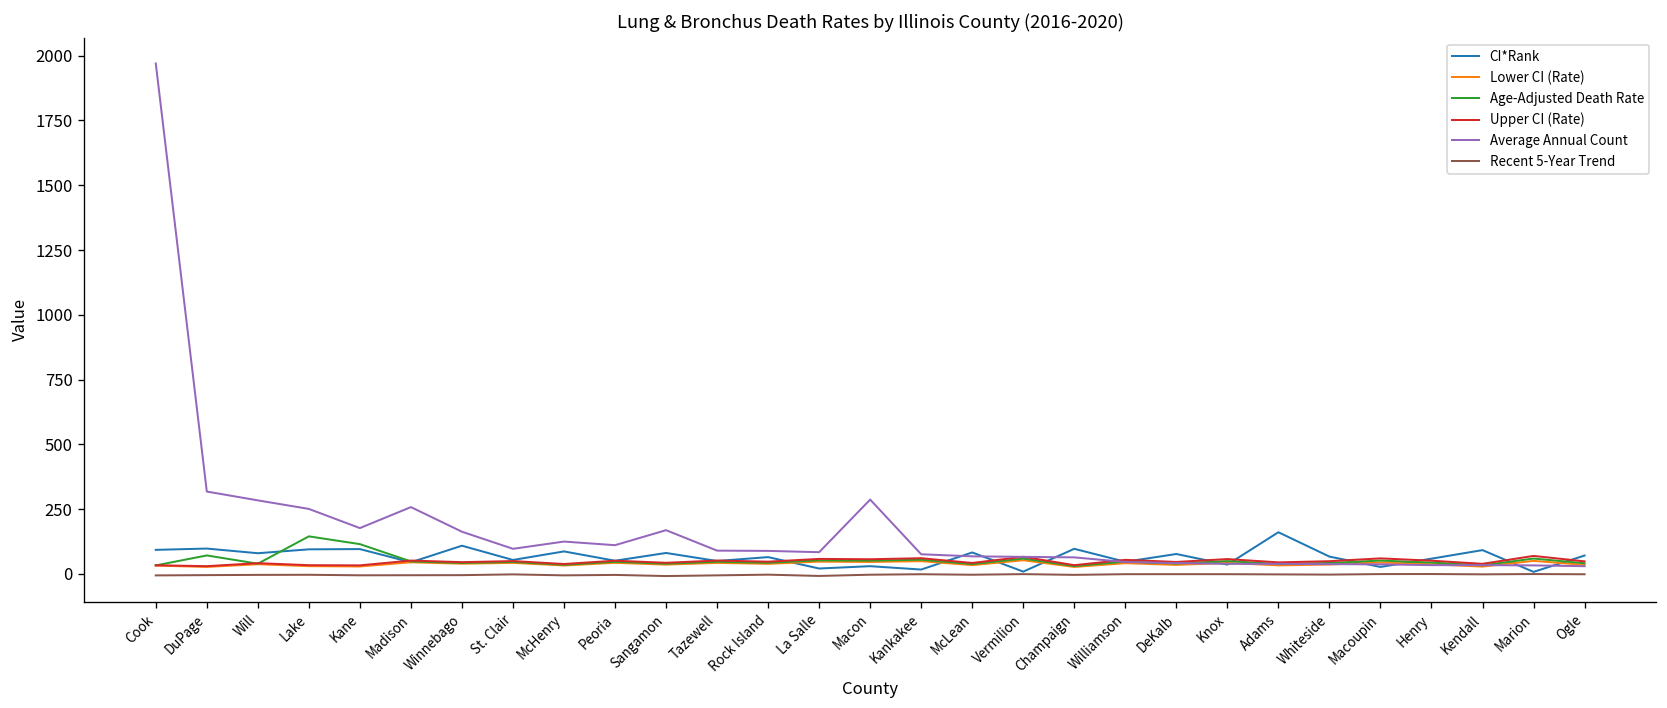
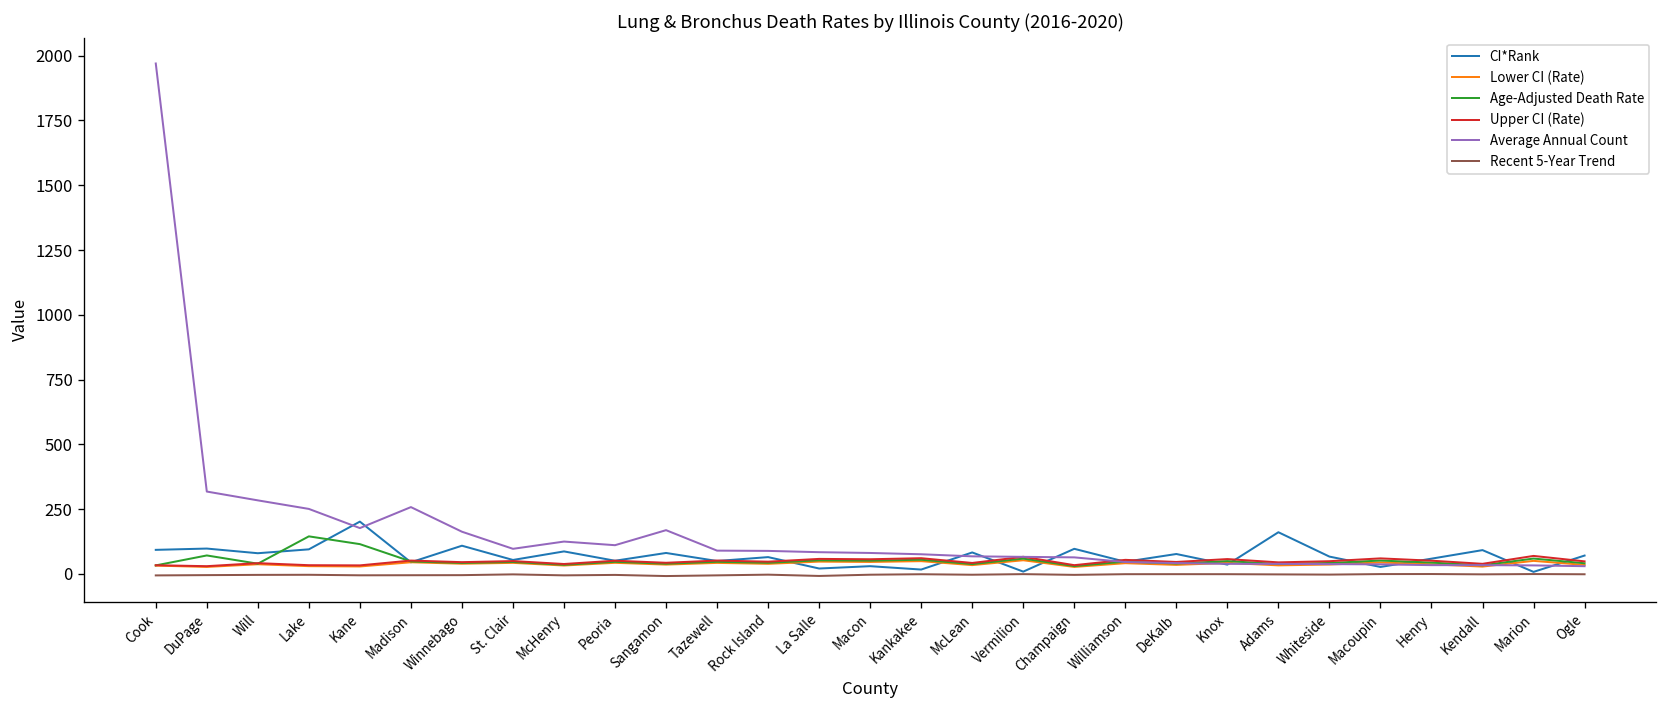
  {
    "CI*Rank": {
      "Cook": 90,
      "DuPage": 100,
      "Will": 80,
      "Lake": 100,
-     "Kane": 100,
+     "Kane": 200,
      "Winnebago": 110,
      "McHenry": 90,
      "Sangamon": 80,
      "Rock Island": 70,
      "La Salle": 20,
      "Macon": 30,
      "Kankakee": 20,
      "McLean": 80,
      "Champaign": 100,
      "DeKalb": 80,
      "Adams": 160,
      "Whiteside": 70,
      "Kendall": 90,
      "Ogle": 70
    },
    "Age-Adjusted Death Rate": {
      "DuPage": 70,
      "Lake": 150,
      "Kane": 120
    },
    "Average Annual Count": {
      "Cook": 1970,
      "DuPage": 320,
      "Will": 280,
      "Lake": 250,
      "Kane": 180,
      "Madison": 260,
      "Winnebago": 160,
      "St. Clair": 100,
      "McHenry": 130,
      "Peoria": 110,
      "Sangamon": 170,
      "Tazewell": 90,
      "Rock Island": 90,
      "La Salle": 80,
-     "Macon": 290,
+     "Macon": 80,
      "Kankakee": 80,
      "McLean": 70,
      "Champaign": 60,
      "Marion": 30
    },
    "Recent 5-Year Trend": {
      "Cook": -10,
      "DuPage": 0,
      "Will": 0,
      "Lake": 0,
      "Kane": -10,
      "Madison": 0,
      "Winnebago": 0,
      "St. Clair": 0,
      "McHenry": -10,
      "Peoria": 0,
      "Sangamon": -10,
      "Tazewell": -10,
      "Rock Island": 0,
      "La Salle": -10,
      "Macon": 0,
      "Kankakee": 0,
      "McLean": 0,
      "Champaign": 0,
      "Williamson": 0,
      "DeKalb": 0,
      "Knox": 0,
      "Adams": 0,
      "Whiteside": 0,
      "Macoupin": 0,
      "Henry": 0,
      "Kendall": 0,
      "Ogle": 0
    }
  }
